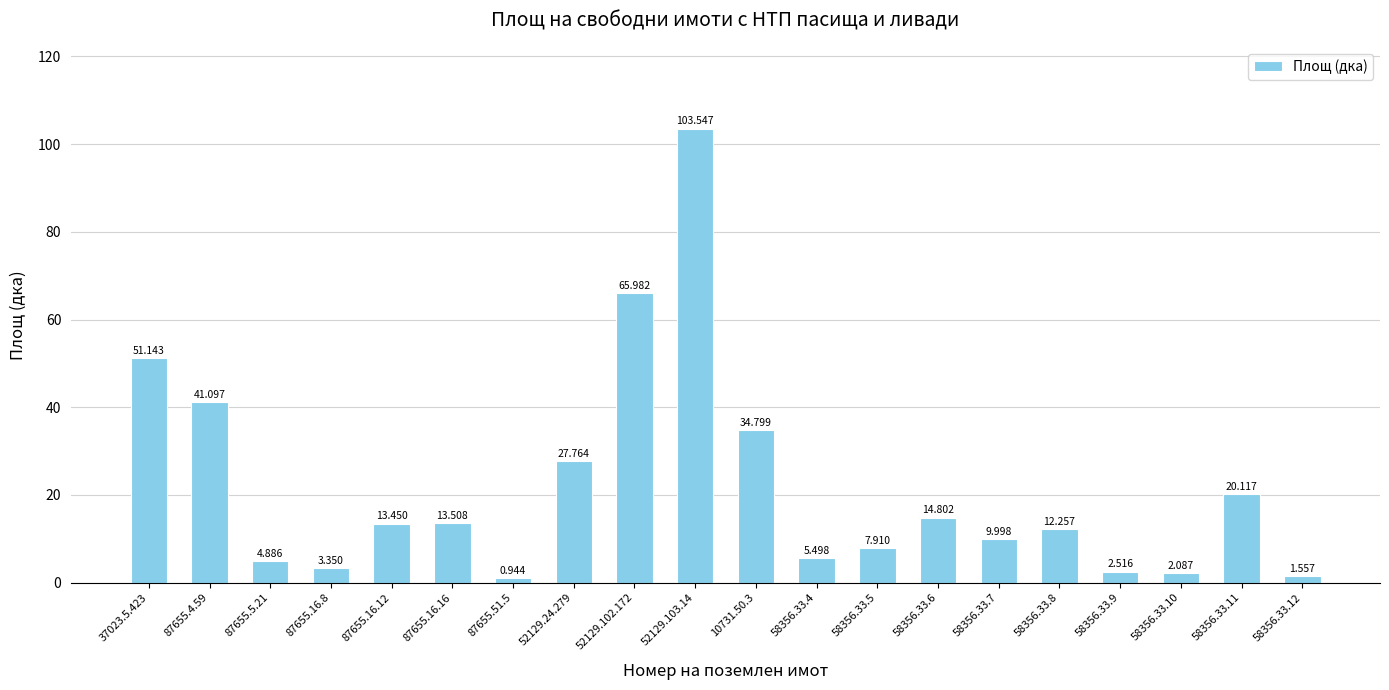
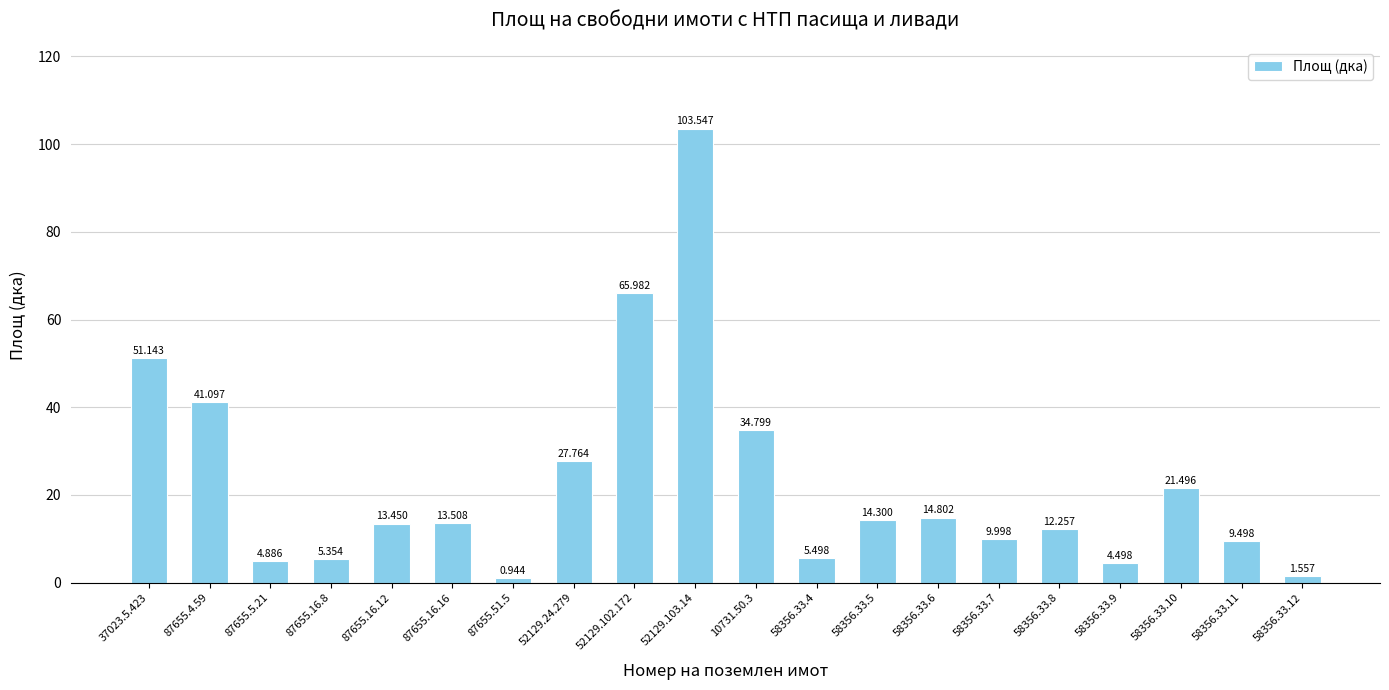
  {
    "37023.5.423": 51.143,
    "87655.4.59": 41.097,
    "87655.5.21": 4.886,
-   "87655.16.8": 3.350,
+   "87655.16.8": 5.354,
    "87655.16.12": 13.450,
    "87655.16.16": 13.508,
    "87655.51.5": 0.944,
    "52129.24.279": 27.764,
    "52129.102.172": 65.982,
    "52129.103.14": 103.547,
    "10731.50.3": 34.799,
    "58356.33.4": 5.498,
-   "58356.33.5": 7.910,
+   "58356.33.5": 14.300,
    "58356.33.6": 14.802,
    "58356.33.7": 9.998,
    "58356.33.8": 12.257,
-   "58356.33.9": 2.516,
-   "58356.33.10": 2.087,
-   "58356.33.11": 20.117,
+   "58356.33.9": 4.498,
+   "58356.33.10": 21.496,
+   "58356.33.11": 9.498,
    "58356.33.12": 1.557
  }
